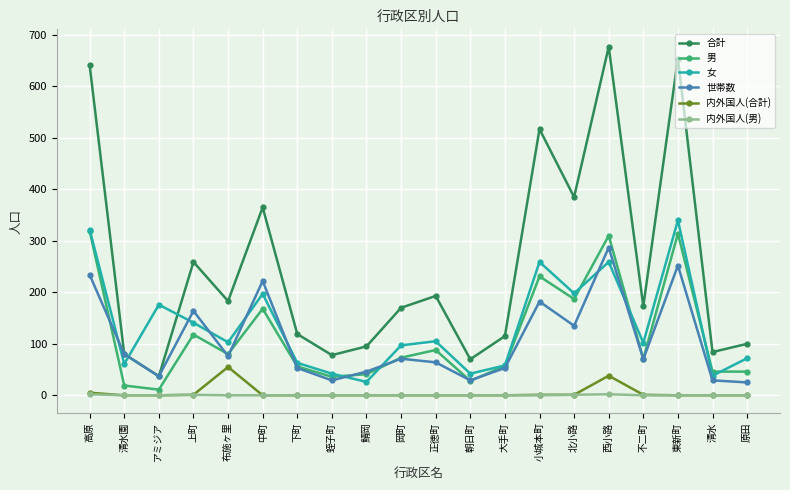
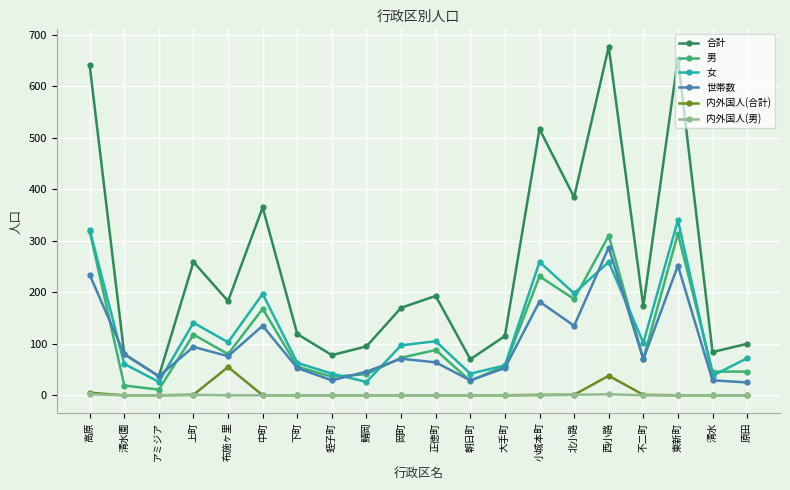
  {
    "女": {
      "清水園": 60,
-     "アミジア": 180,
+     "アミジア": 30,
      "上町": 140,
      "布施ヶ里": 100,
      "中町": 200,
      "下町": 60,
      "蛭子町": 40,
      "鯖岡": 30,
      "岡町": 100,
      "正徳町": 110,
      "朝日町": 40,
      "小城本町": 260,
      "北小路": 200,
      "西小路": 260,
      "不二町": 100,
      "東新町": 340,
      "清水": 40,
      "原田": 70
    },
    "世帯数": {
      "高原": 230,
-     "上町": 160,
-     "中町": 220,
+     "上町": 90,
+     "中町": 140,
      "蛭子町": 30,
      "鯖岡": 50,
      "正徳町": 60,
      "小城本町": 180,
      "北小路": 140,
      "西小路": 290,
      "東新町": 250,
      "清水": 30,
      "原田": 30
    },
    "内外国人(合計)": {
      "布施ヶ里": 60,
      "西小路": 40
    },
    "内外国人(男)": {
      "布施ヶ里": 0,
      "西小路": 0
    }
  }
